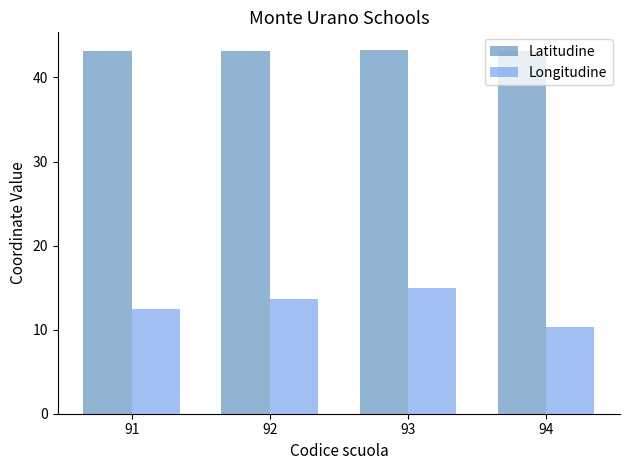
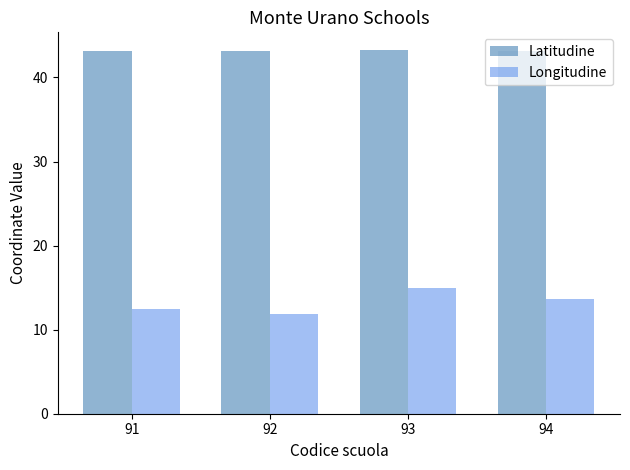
  {
    "Latitudine": {
      "91": 43,
      "92": 43,
      "93": 43
    },
    "Longitudine": {
      "91": 12,
-     "92": 14,
+     "92": 12,
      "93": 15,
-     "94": 10
+     "94": 14
    }
  }
